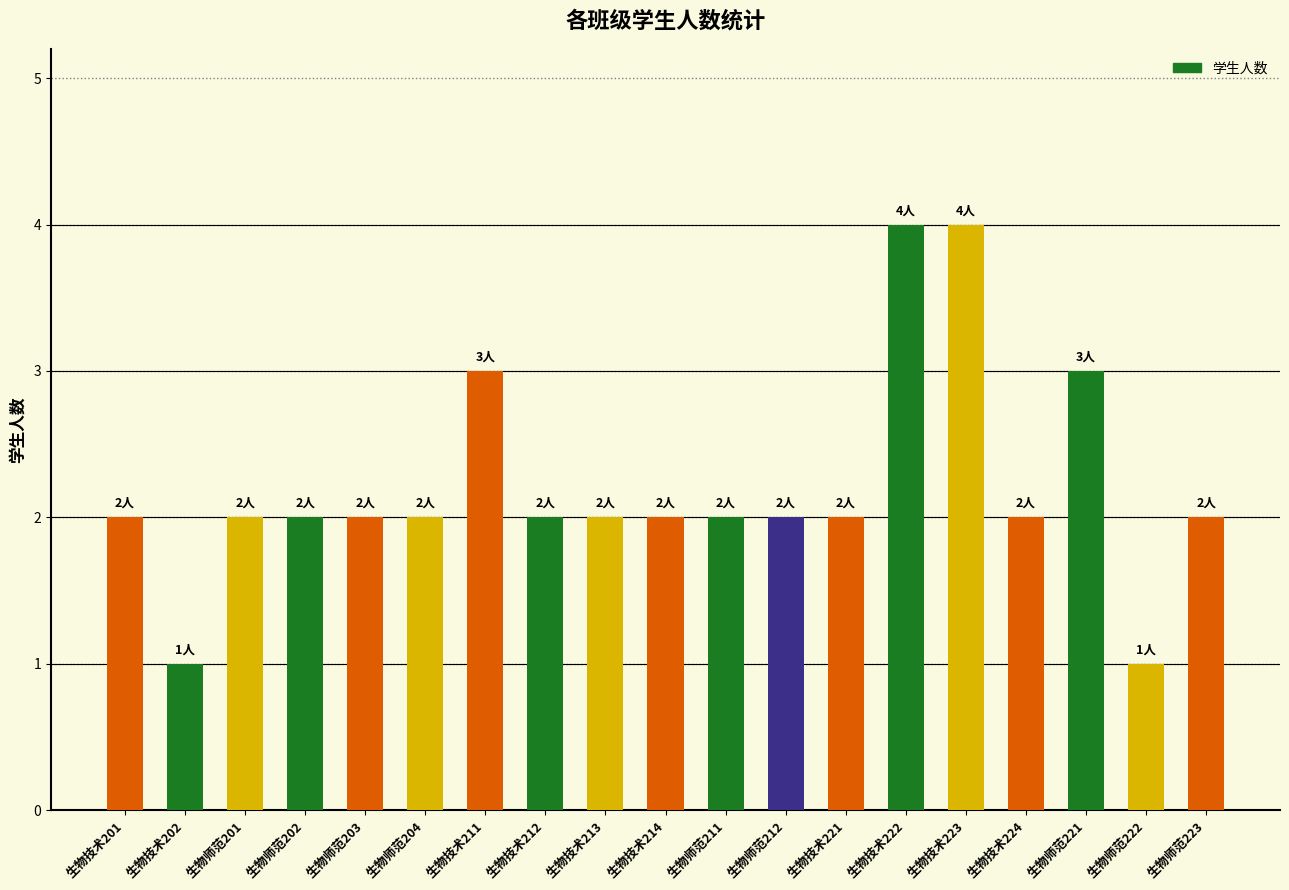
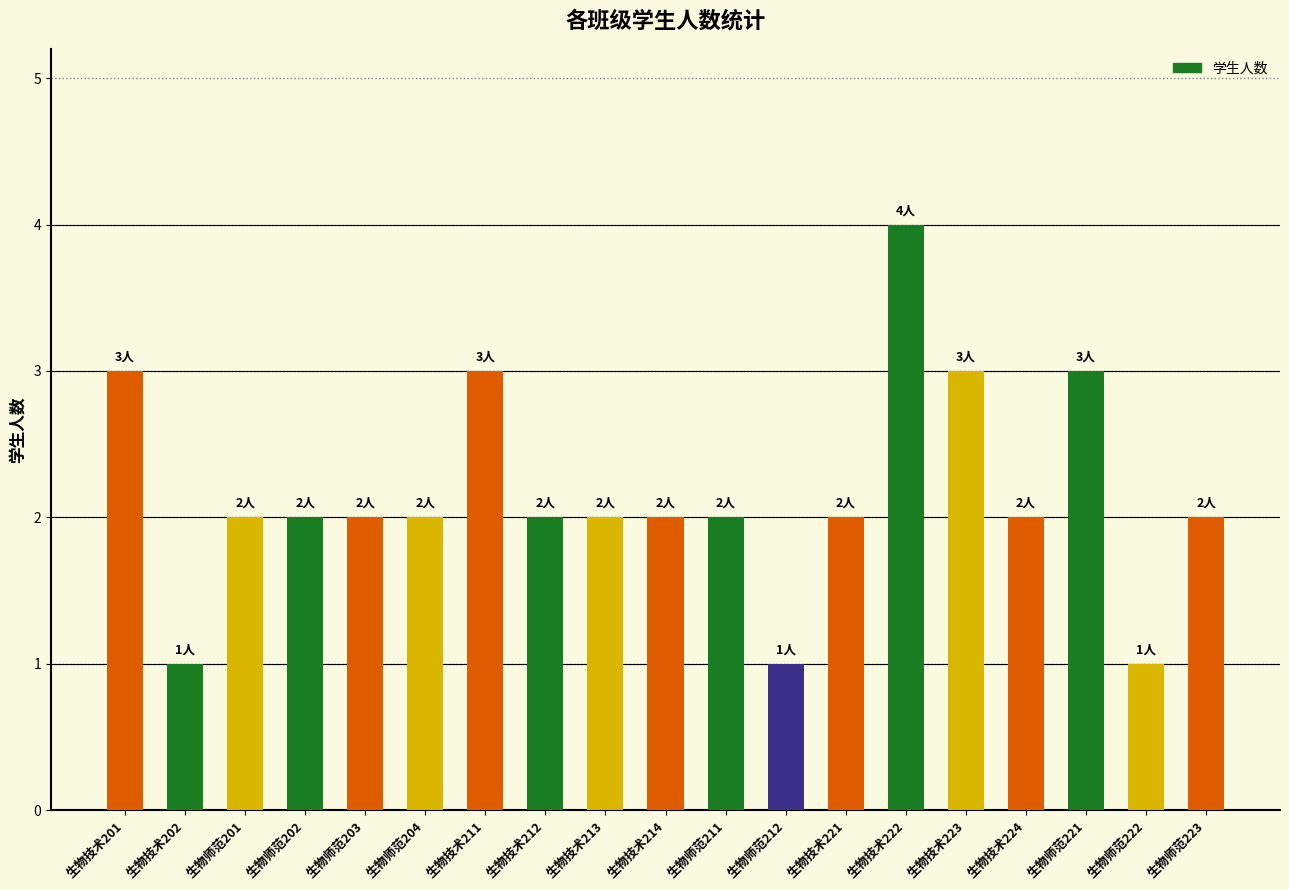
  {
-   "生物技术201": "2人",
+   "生物技术201": "3人",
    "生物技术202": "1人",
    "生物师范201": "2人",
    "生物师范202": "2人",
    "生物师范203": "2人",
    "生物师范204": "2人",
    "生物技术211": "3人",
    "生物技术212": "2人",
    "生物技术213": "2人",
    "生物技术214": "2人",
    "生物师范211": "2人",
-   "生物师范212": "2人",
+   "生物师范212": "1人",
    "生物技术221": "2人",
    "生物技术222": "4人",
-   "生物技术223": "4人",
+   "生物技术223": "3人",
    "生物技术224": "2人",
    "生物师范221": "3人",
    "生物师范222": "1人",
    "生物师范223": "2人"
  }
